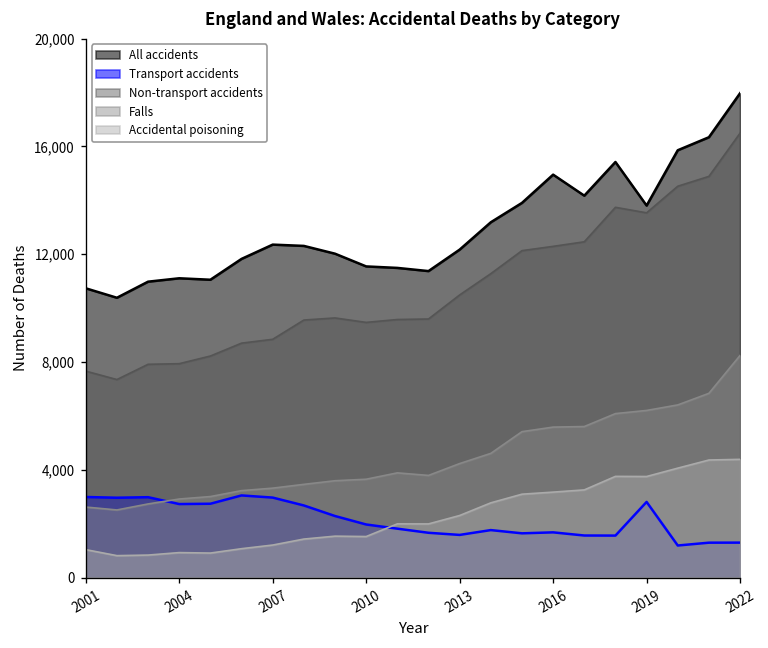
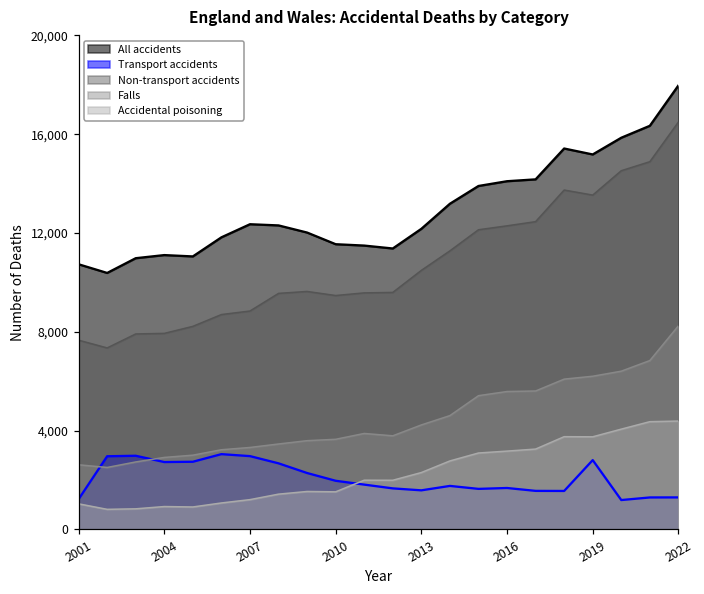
  {
    "All accidents": {
      "2001": "10,700",
      "2004": "11,100",
      "2007": "12,400",
      "2010": "11,500",
      "2013": "12,200",
-     "2016": "15,000",
-     "2019": "13,800",
+     "2016": "14,100",
+     "2019": "15,200",
      "2022": "18,000"
    },
    "Transport accidents": {
-     "2001": "3,000",
+     "2001": "1,200",
      "2004": "2,700",
      "2007": "3,000",
      "2010": "2,000",
      "2013": "1,600",
      "2016": "1,700",
      "2019": "2,800",
      "2022": "1,300"
    }
  }
